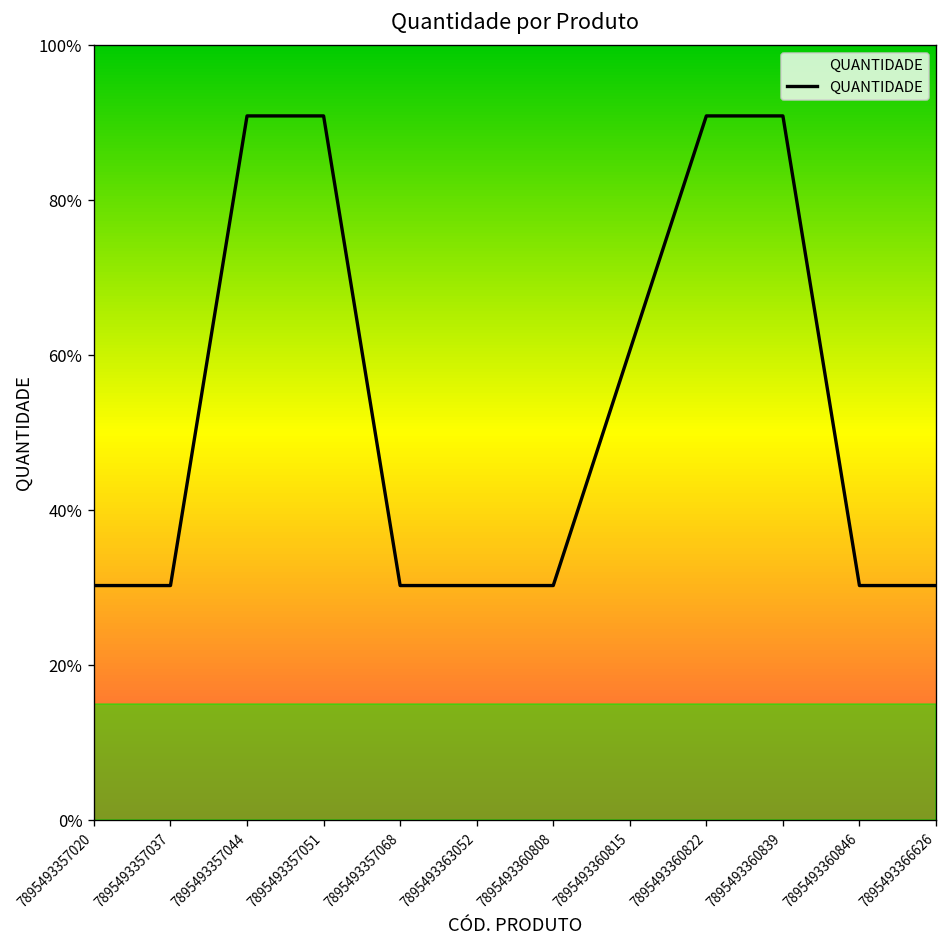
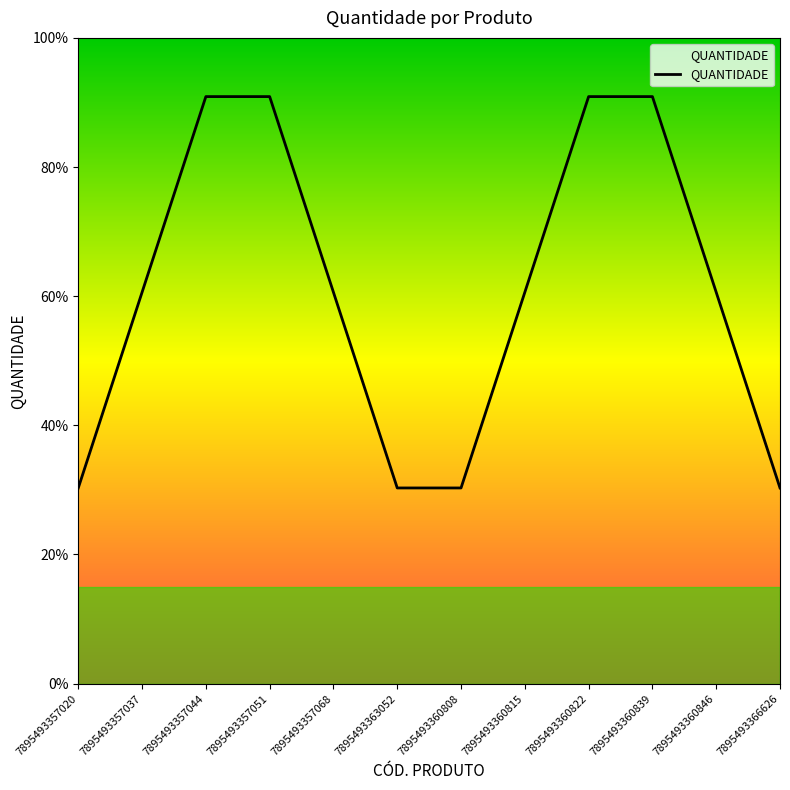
  {
    "7895493357020": "30%",
-   "7895493357037": "30%",
+   "7895493357037": "61%",
    "7895493357044": "91%",
    "7895493357051": "91%",
-   "7895493357068": "30%",
+   "7895493357068": "61%",
    "7895493363052": "30%",
    "7895493360808": "30%",
    "7895493360815": "61%",
    "7895493360822": "91%",
    "7895493360839": "91%",
-   "7895493360846": "30%",
+   "7895493360846": "61%",
    "7895493366626": "30%"
  }
